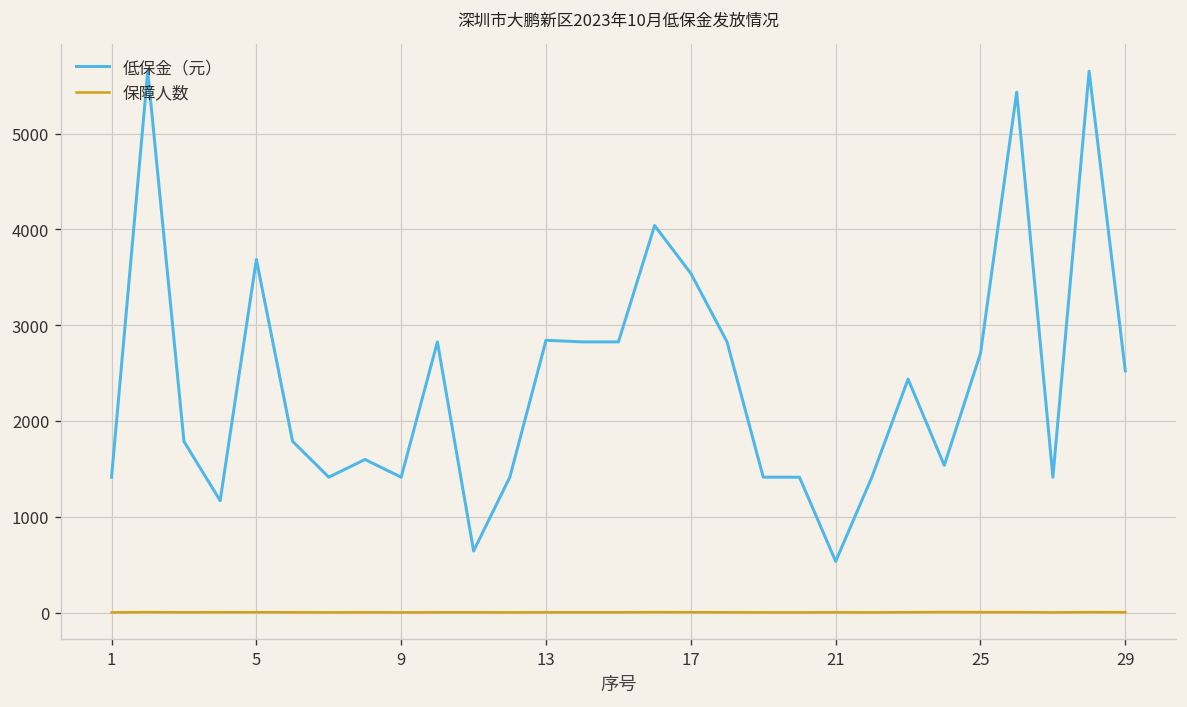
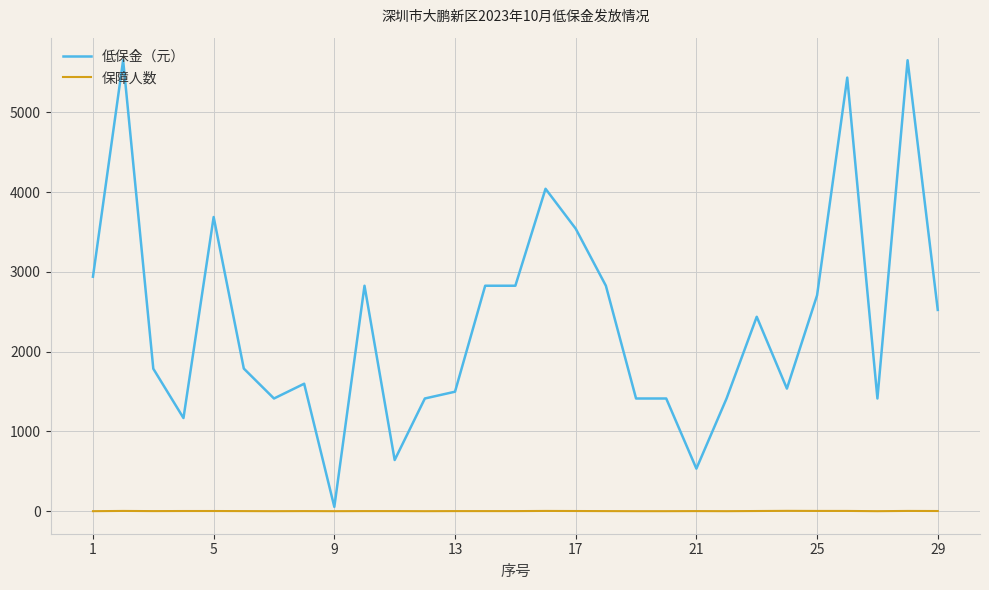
  {
    "低保金（元）": {
-     "1": 1400,
+     "1": 2900,
      "5": 3700,
-     "9": 1400,
-     "13": 2800,
+     "9": 100,
+     "13": 1500,
      "17": 3500,
      "21": 500,
      "25": 2700,
      "29": 2500
    },
    "保障人数": {
      "1": 0,
      "5": 0,
      "9": 0,
      "13": 0,
      "17": 0,
      "21": 0,
      "25": 0,
      "29": 0
    }
  }
